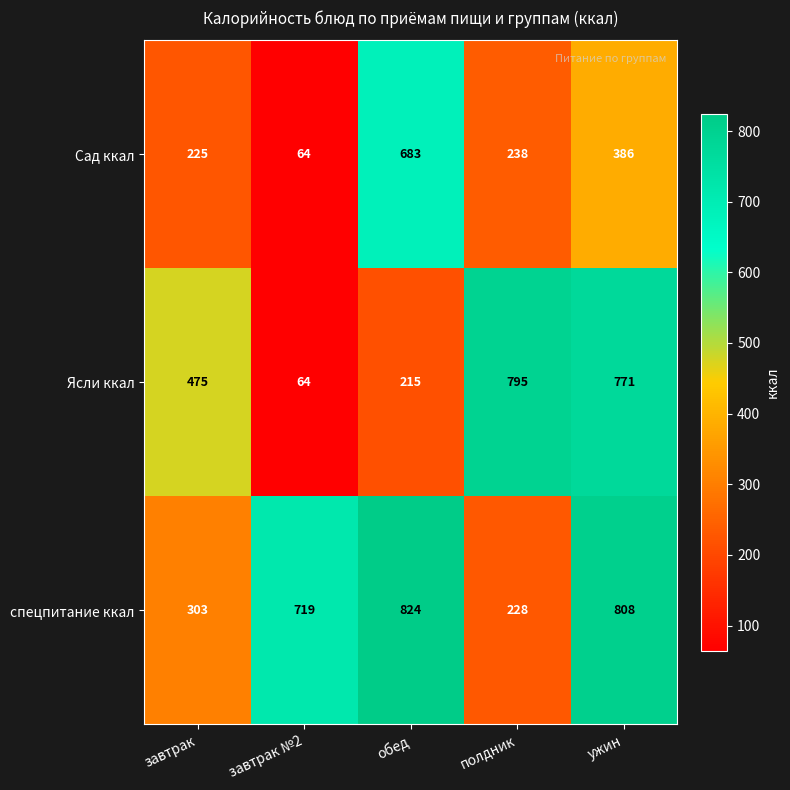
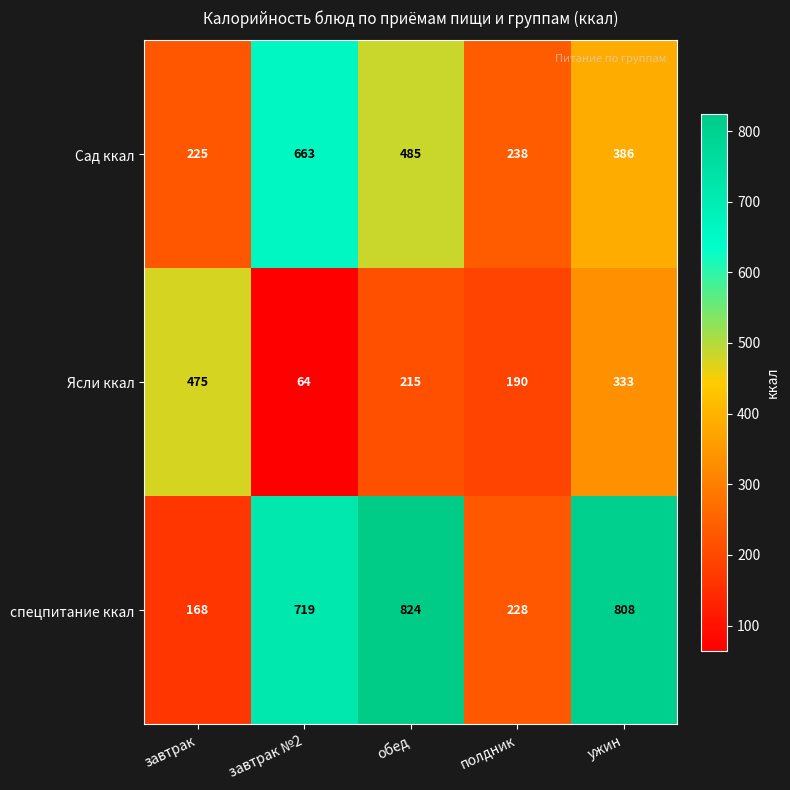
  {
    "Сад ккал": {
      "завтрак": 225,
-     "завтрак №2": 64,
-     "обед": 683,
+     "завтрак №2": 663,
+     "обед": 485,
      "полдник": 238
    },
    "Ясли ккал": {
      "завтрак": 475,
      "завтрак №2": 64,
      "обед": 215,
-     "полдник": 795,
-     "ужин": 771
+     "полдник": 190,
+     "ужин": 333
    },
    "спецпитание ккал": {
-     "завтрак": 303,
+     "завтрак": 168,
      "завтрак №2": 719,
      "обед": 824,
      "полдник": 228,
      "ужин": 808
    }
  }
